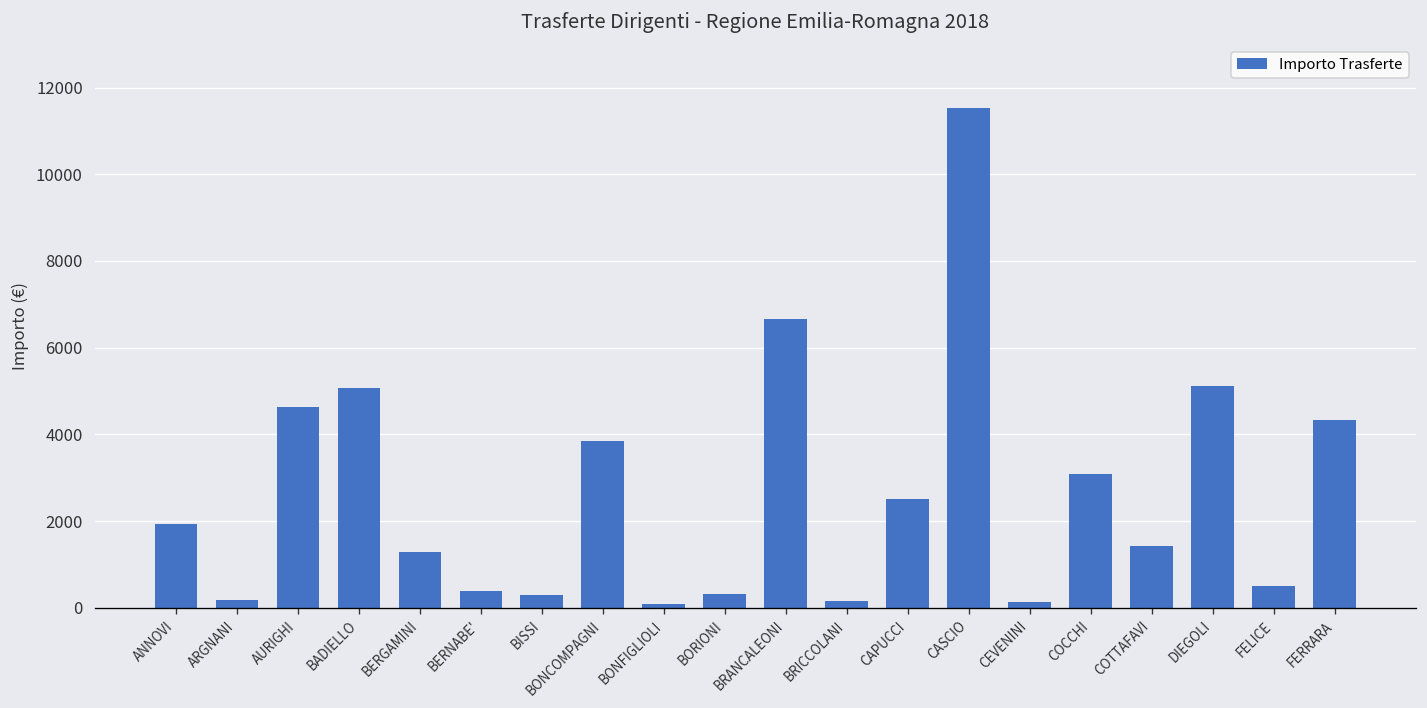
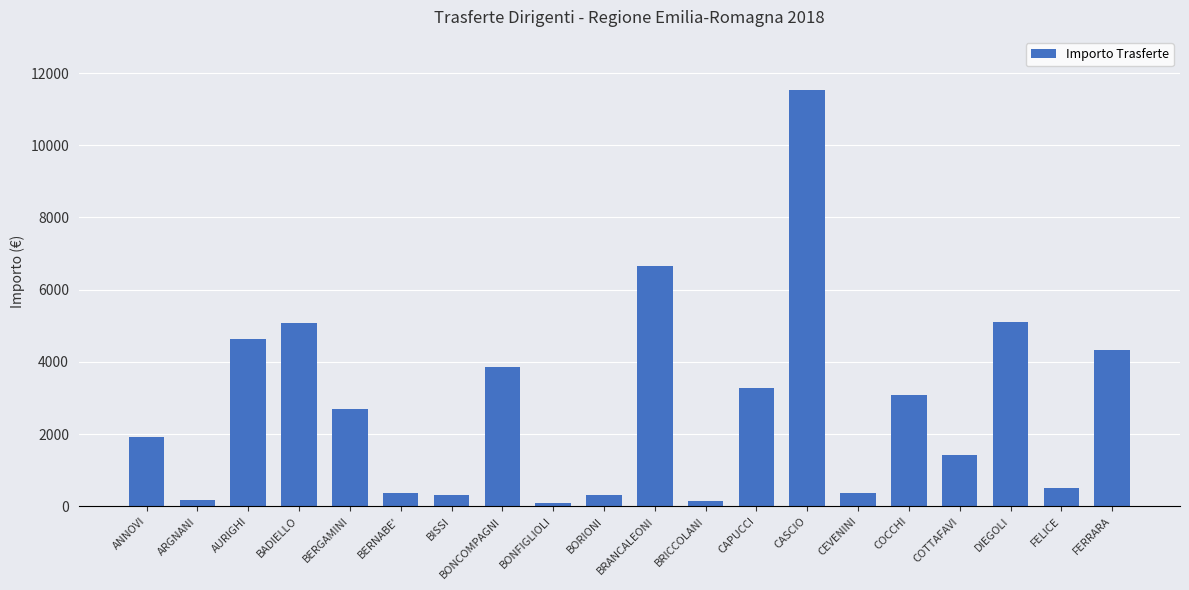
  {
    "ANNOVI": 1900,
    "ARGNANI": 200,
    "AURIGHI": 4600,
    "BADIELLO": 5100,
-   "BERGAMINI": 1300,
+   "BERGAMINI": 2700,
    "BERNABE'": 400,
    "BISSI": 300,
    "BONCOMPAGNI": 3900,
    "BONFIGLIOLI": 100,
    "BORIONI": 300,
    "BRANCALEONI": 6700,
    "BRICCOLANI": 200,
-   "CAPUCCI": 2500,
+   "CAPUCCI": 3300,
    "CASCIO": 11500,
-   "CEVENINI": 100,
+   "CEVENINI": 400,
    "COCCHI": 3100,
    "COTTAFAVI": 1400,
    "DIEGOLI": 5100,
    "FELICE": 500,
    "FERRARA": 4300
  }
